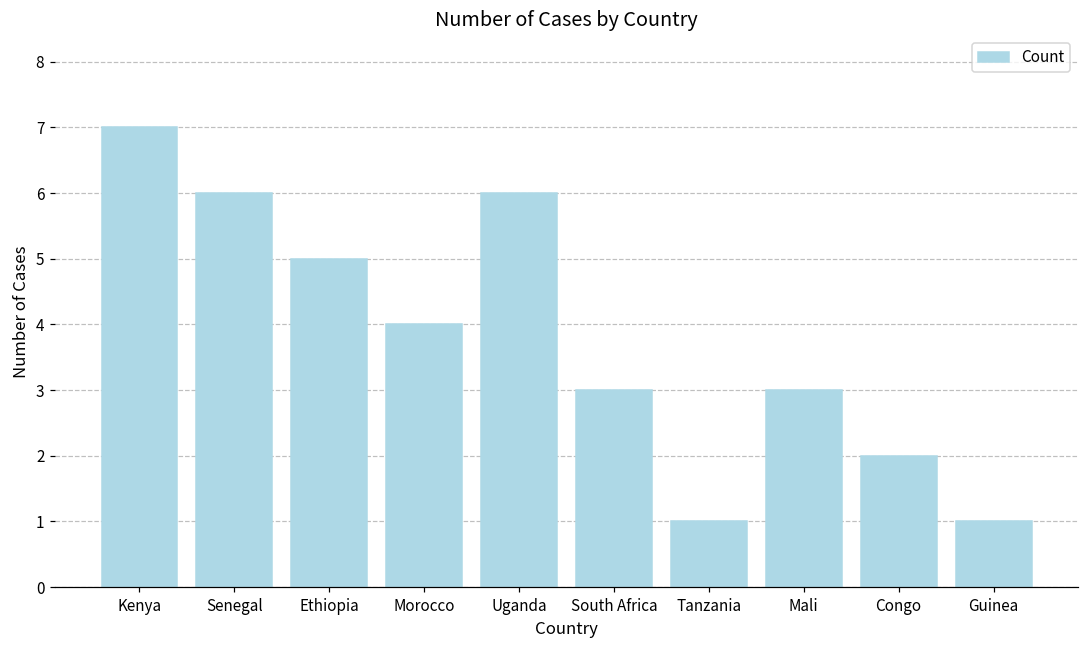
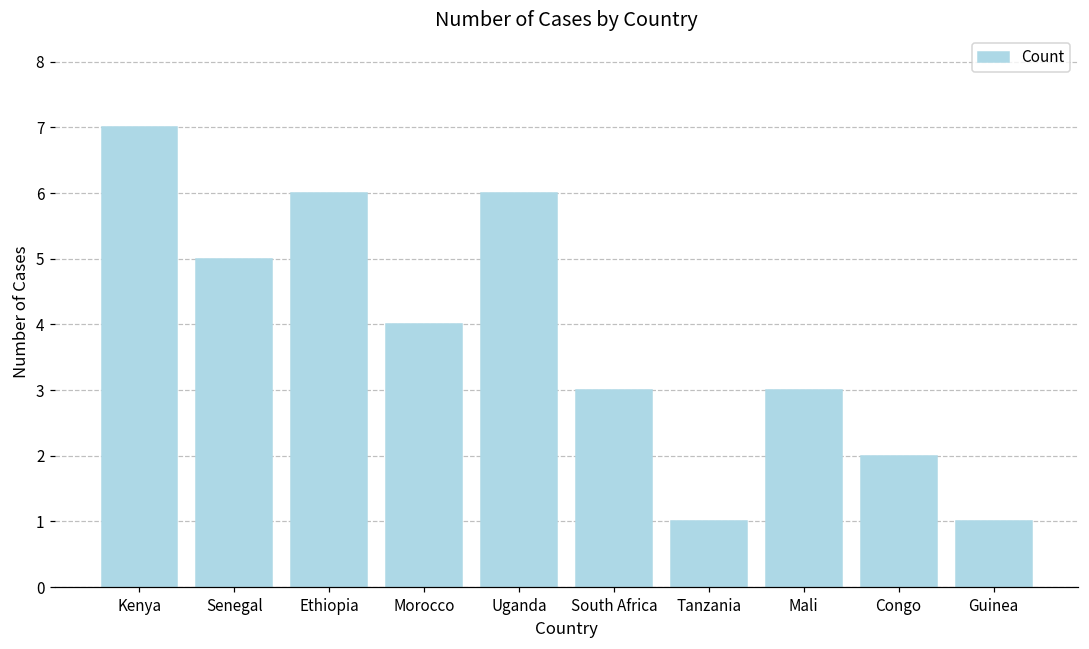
  {
    "Kenya": 7,
-   "Senegal": 6,
-   "Ethiopia": 5,
+   "Senegal": 5,
+   "Ethiopia": 6,
    "Morocco": 4,
    "Uganda": 6,
    "South Africa": 3,
    "Tanzania": 1,
    "Mali": 3,
    "Congo": 2,
    "Guinea": 1
  }
